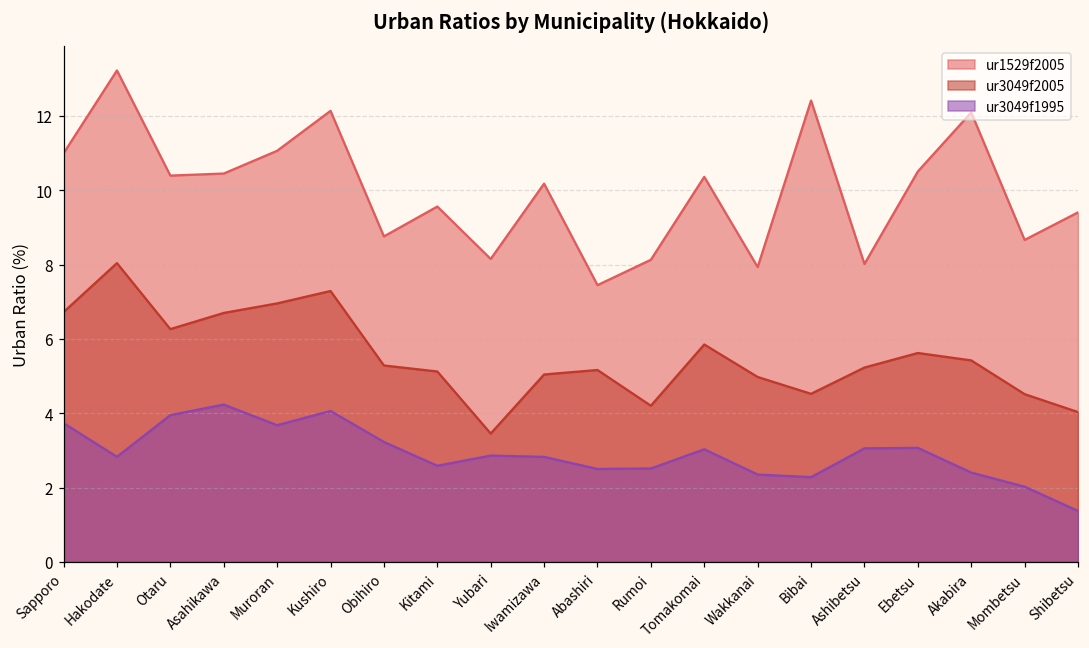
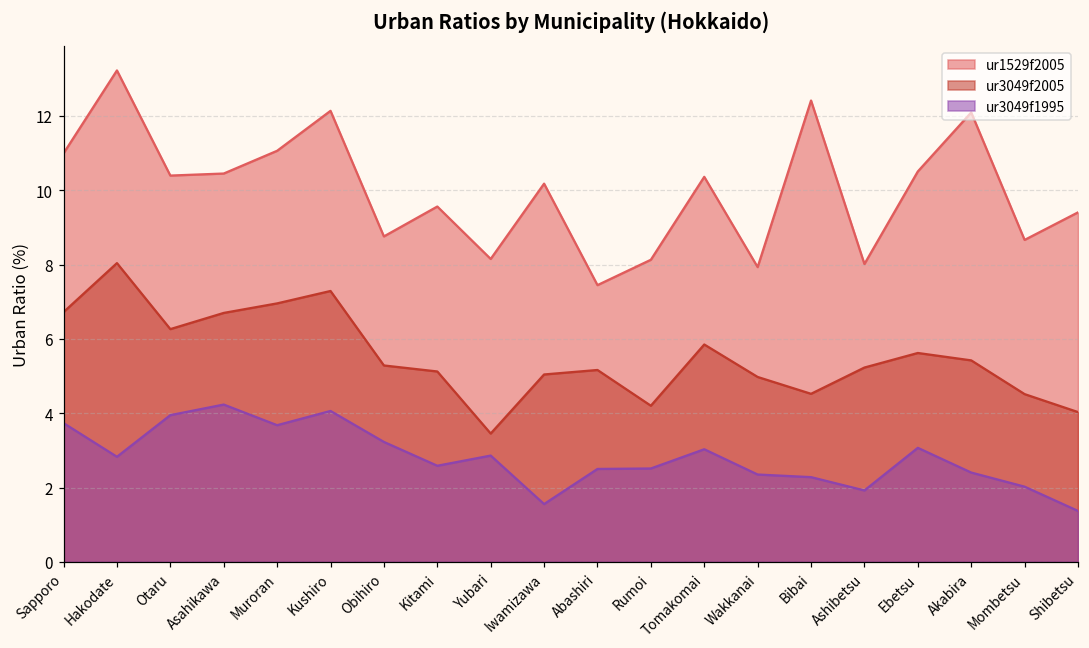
  {
    "ur3049f1995": {
      "Sapporo": 3.7,
      "Hakodate": 2.8,
      "Otaru": 3.9,
      "Asahikawa": 4.2,
      "Muroran": 3.7,
      "Kushiro": 4.1,
      "Obihiro": 3.2,
      "Kitami": 2.6,
      "Yubari": 2.9,
-     "Iwamizawa": 2.8,
+     "Iwamizawa": 1.6,
      "Abashiri": 2.5,
      "Rumoi": 2.5,
      "Tomakomai": 3.0,
      "Wakkanai": 2.3,
      "Bibai": 2.3,
-     "Ashibetsu": 3.1,
+     "Ashibetsu": 1.9,
      "Ebetsu": 3.1,
      "Akabira": 2.4,
      "Mombetsu": 2.0,
      "Shibetsu": 1.4
    }
  }
